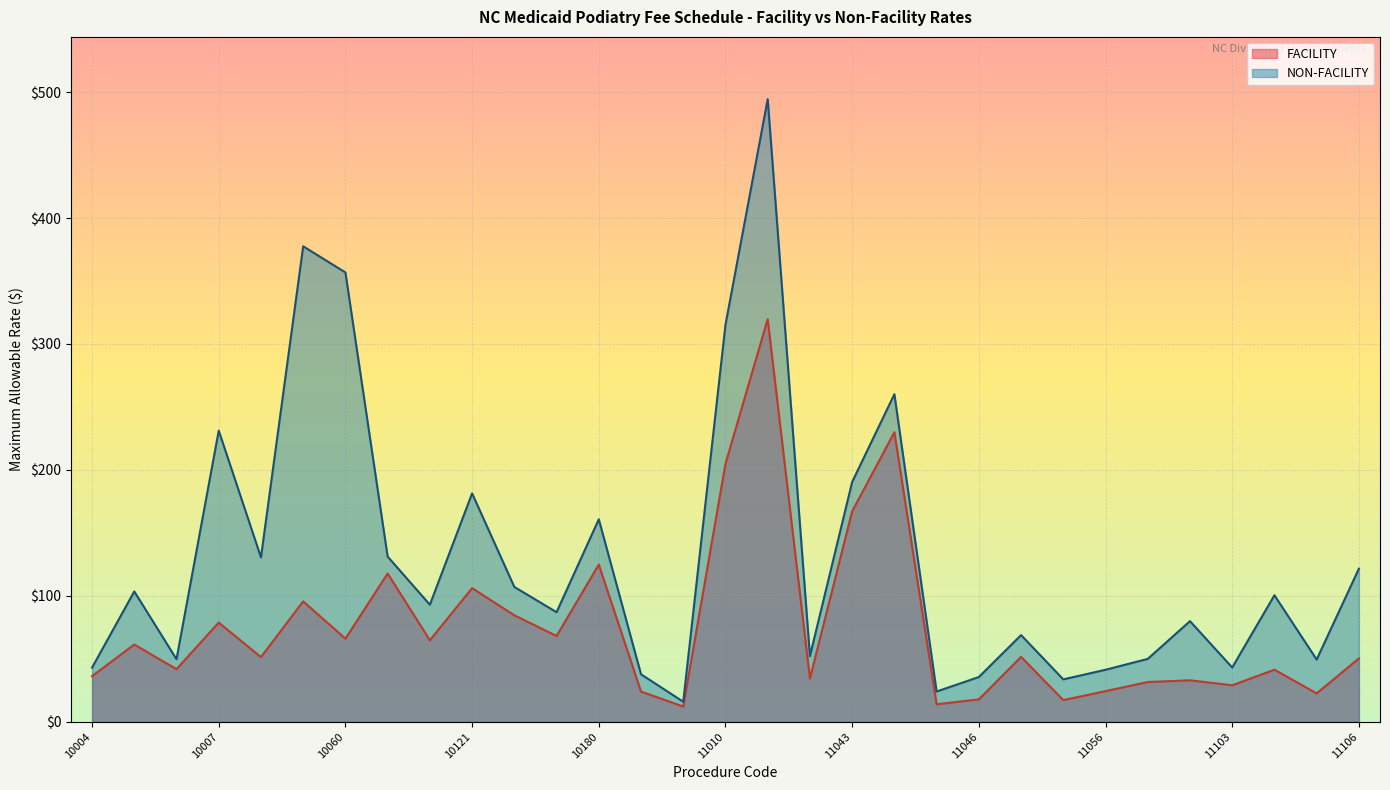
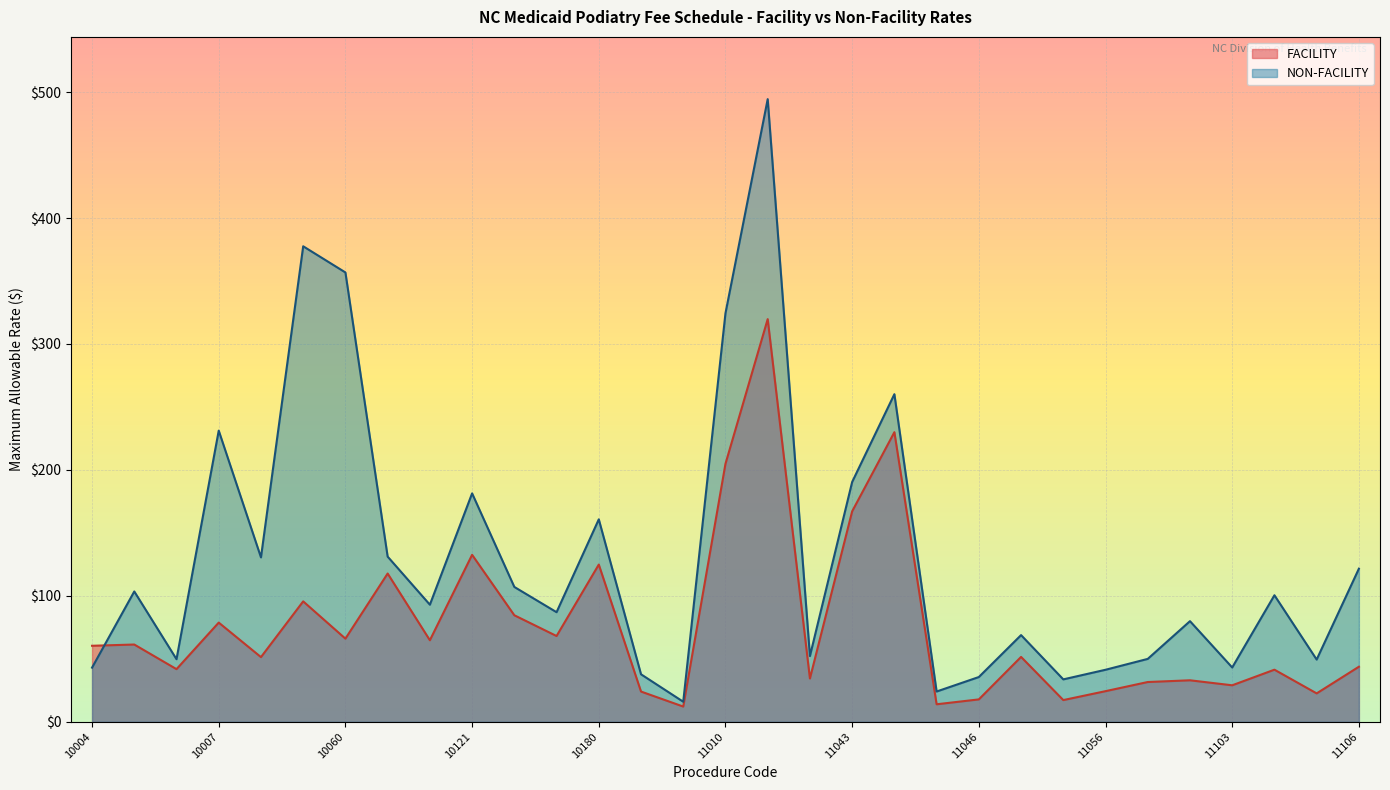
  {
    "FACILITY": {
-     "10004": "$36",
+     "10004": "$60",
      "10007": "$79",
      "10060": "$66",
-     "10121": "$106",
+     "10121": "$133",
      "10180": "$125",
      "11010": "$205",
      "11043": "$167",
      "11046": "$18",
      "11056": "$24",
      "11103": "$29",
-     "11106": "$50"
+     "11106": "$44"
    },
    "NON-FACILITY": {
      "10004": "$43",
      "10007": "$231",
      "10060": "$357",
      "10121": "$181",
      "10180": "$161",
-     "11010": "$315",
+     "11010": "$324",
      "11043": "$190",
      "11046": "$36",
      "11056": "$41",
      "11103": "$43",
      "11106": "$122"
    }
  }
